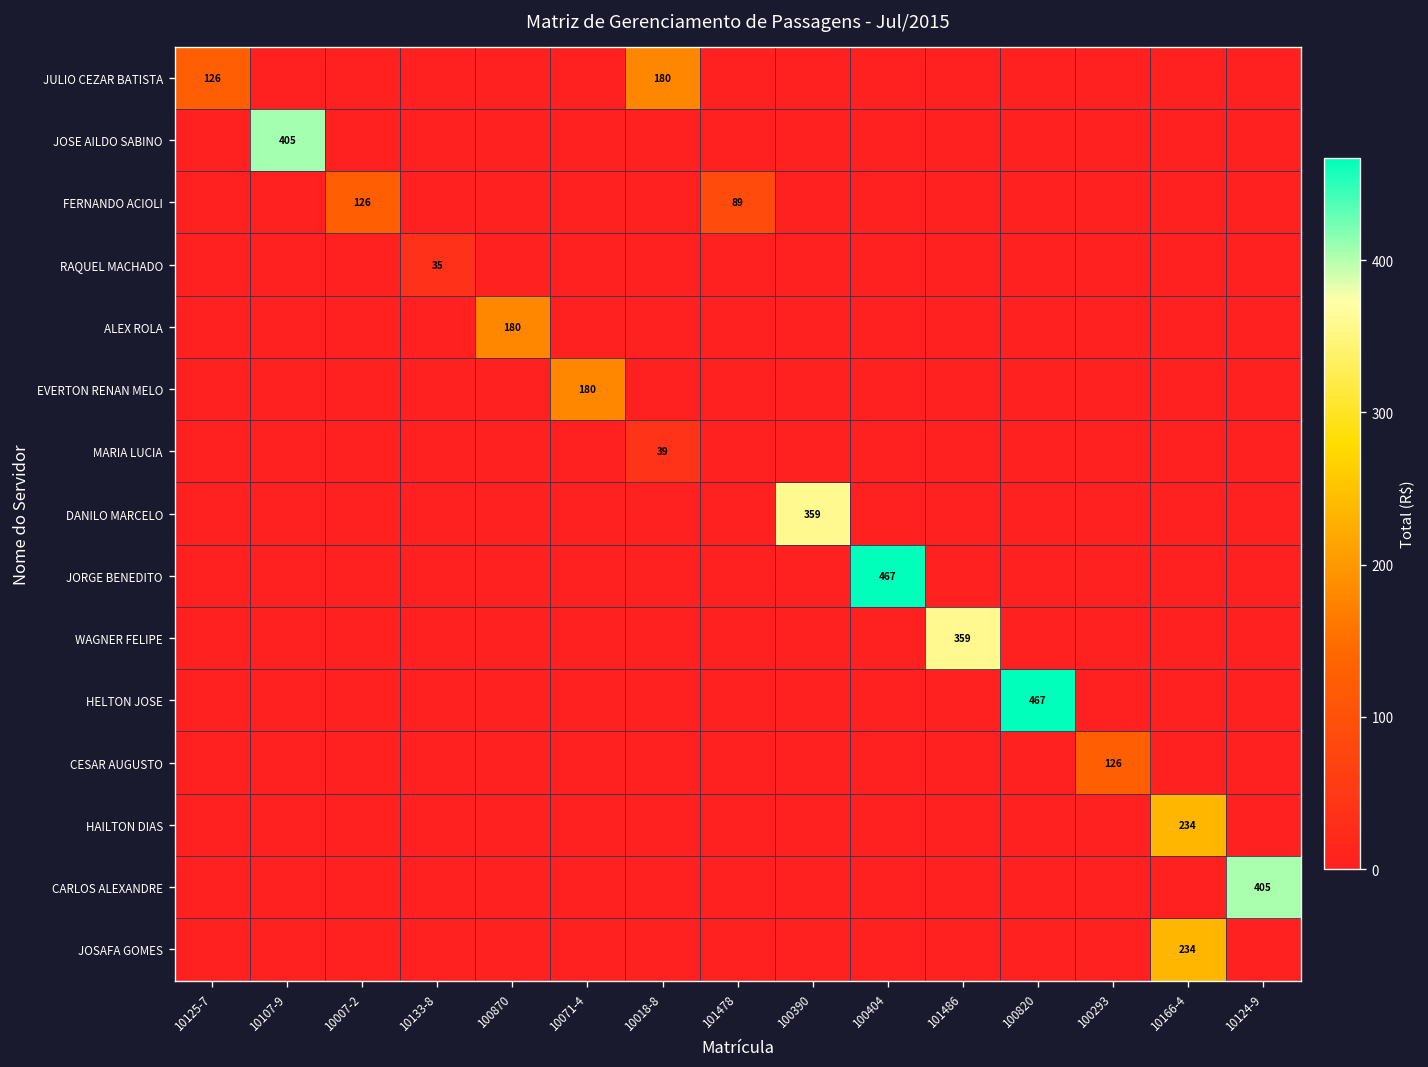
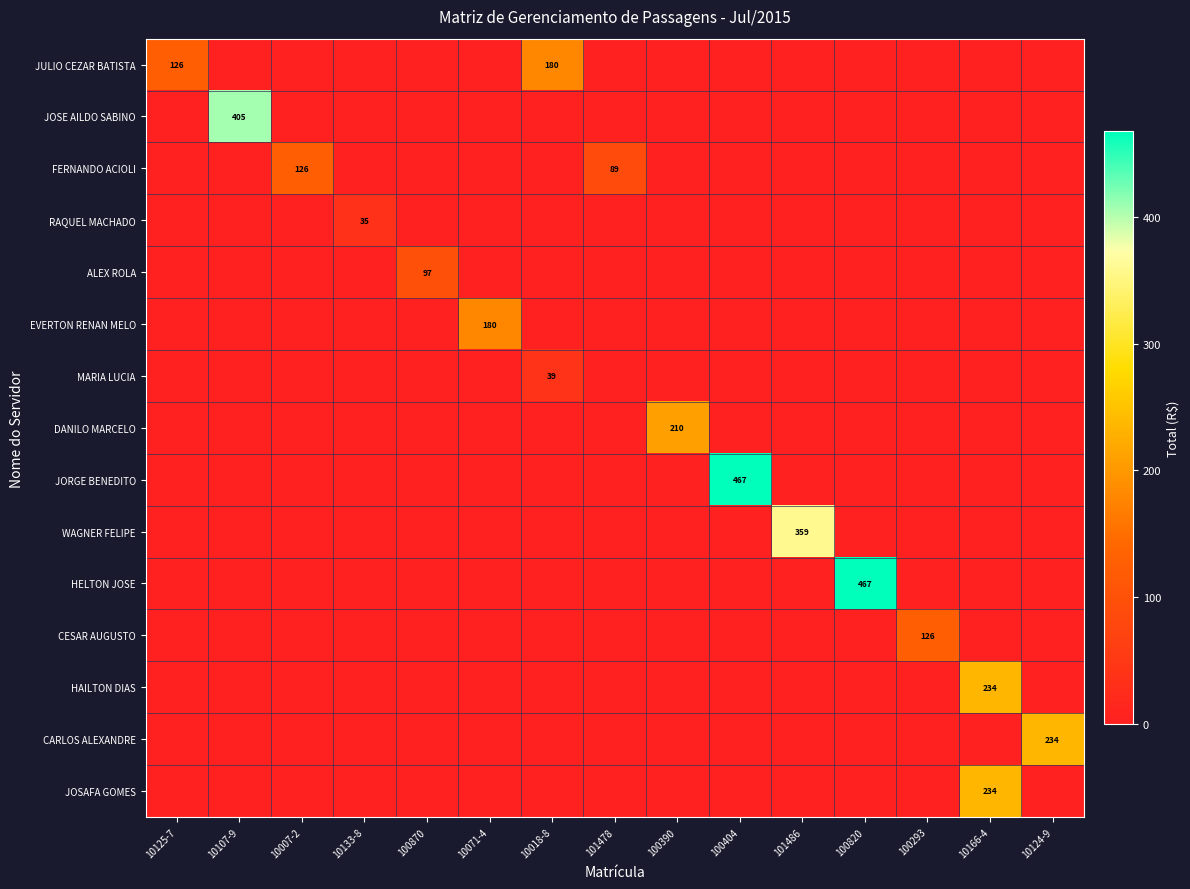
  {
    "JULIO CEZAR BATISTA": {
      "10125-7": 126,
      "10018-8": 180
    },
    "JOSE AILDO SABINO": {
      "10107-9": 405
    },
    "FERNANDO ACIOLI": {
      "10007-2": 126,
      "101478": 89
    },
    "RAQUEL MACHADO": {
      "10133-8": 35
    },
    "ALEX ROLA": {
-     "100870": 180
+     "100870": 97
    },
    "EVERTON RENAN MELO": {
      "10071-4": 180
    },
    "MARIA LUCIA": {
      "10018-8": 39
    },
    "DANILO MARCELO": {
-     "100390": 359
+     "100390": 210
    },
    "JORGE BENEDITO": {
      "100404": 467
    },
    "WAGNER FELIPE": {
      "101486": 359
    },
    "HELTON JOSE": {
      "100820": 467
    },
    "CESAR AUGUSTO": {
      "100293": 126
    },
    "HAILTON DIAS": {
      "10166-4": 234
    },
    "CARLOS ALEXANDRE": {
-     "10124-9": 405
+     "10124-9": 234
    },
    "JOSAFA GOMES": {
      "10166-4": 234
    }
  }
